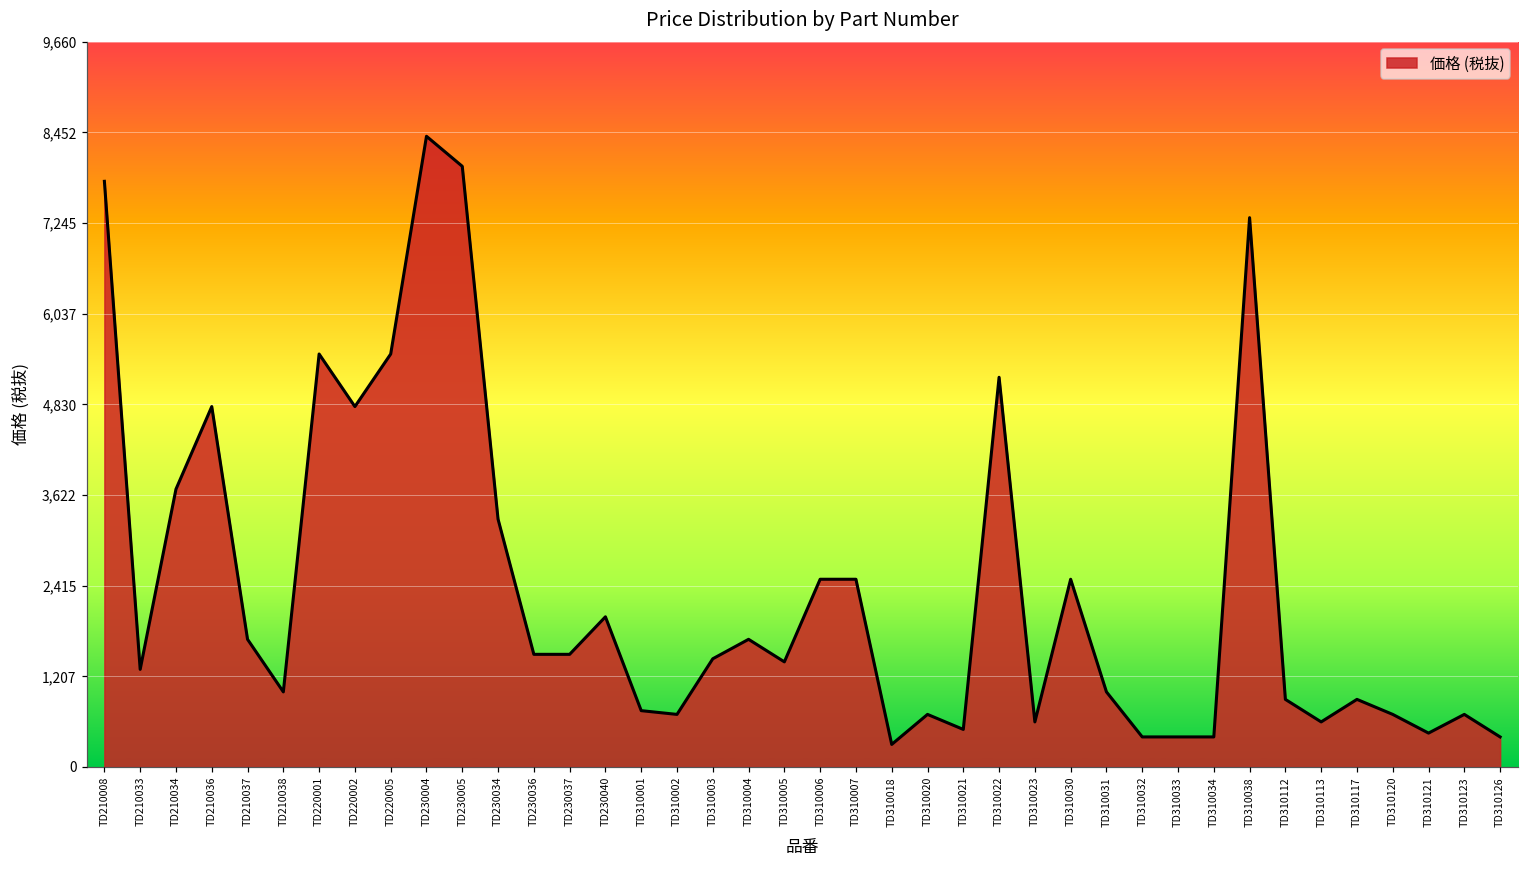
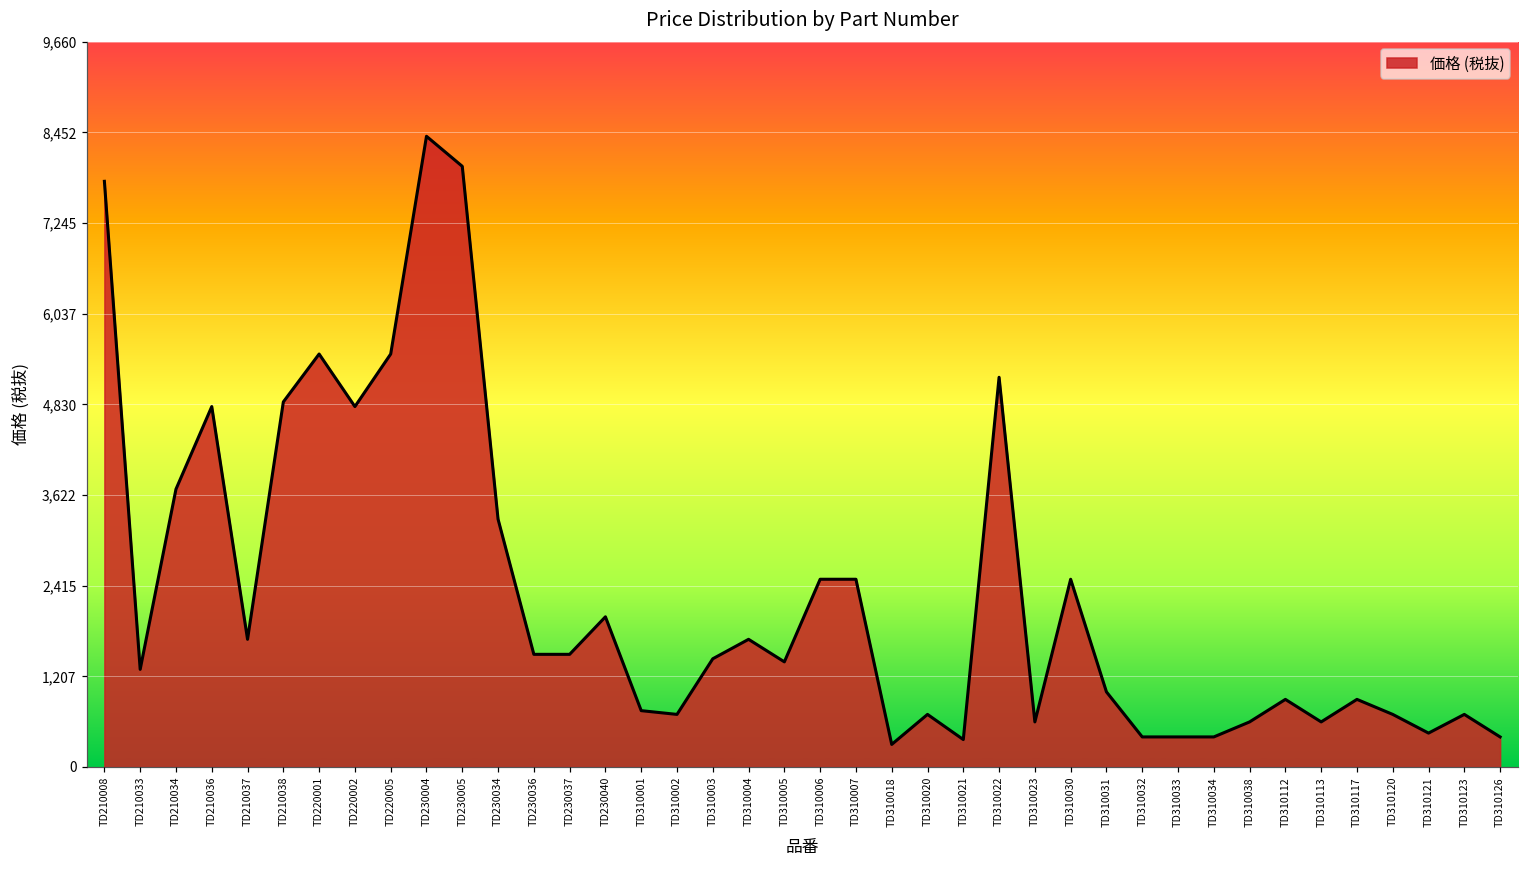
  {
    "TD210008": "7,800",
    "TD210033": "1,300",
    "TD210034": "3,700",
    "TD210036": "4,800",
    "TD210037": "1,700",
-   "TD210038": "1,000",
+   "TD210038": "4,900",
    "TD220001": "5,500",
    "TD220002": "4,800",
    "TD220005": "5,500",
    "TD230004": "8,400",
    "TD230005": "8,000",
    "TD230034": "3,300",
    "TD230036": "1,500",
    "TD230037": "1,500",
    "TD230040": "2,000",
    "TD310001": "800",
    "TD310002": "700",
    "TD310003": "1,400",
    "TD310004": "1,700",
    "TD310005": "1,400",
    "TD310006": "2,500",
    "TD310007": "2,500",
    "TD310018": "300",
    "TD310020": "700",
-   "TD310021": "500",
+   "TD310021": "400",
    "TD310022": "5,200",
    "TD310023": "600",
    "TD310030": "2,500",
    "TD310031": "1,000",
    "TD310032": "400",
    "TD310033": "400",
    "TD310034": "400",
-   "TD310038": "7,300",
+   "TD310038": "600",
    "TD310112": "900",
    "TD310113": "600",
    "TD310117": "900",
    "TD310120": "700",
    "TD310121": "500",
    "TD310123": "700",
    "TD310126": "400"
  }
